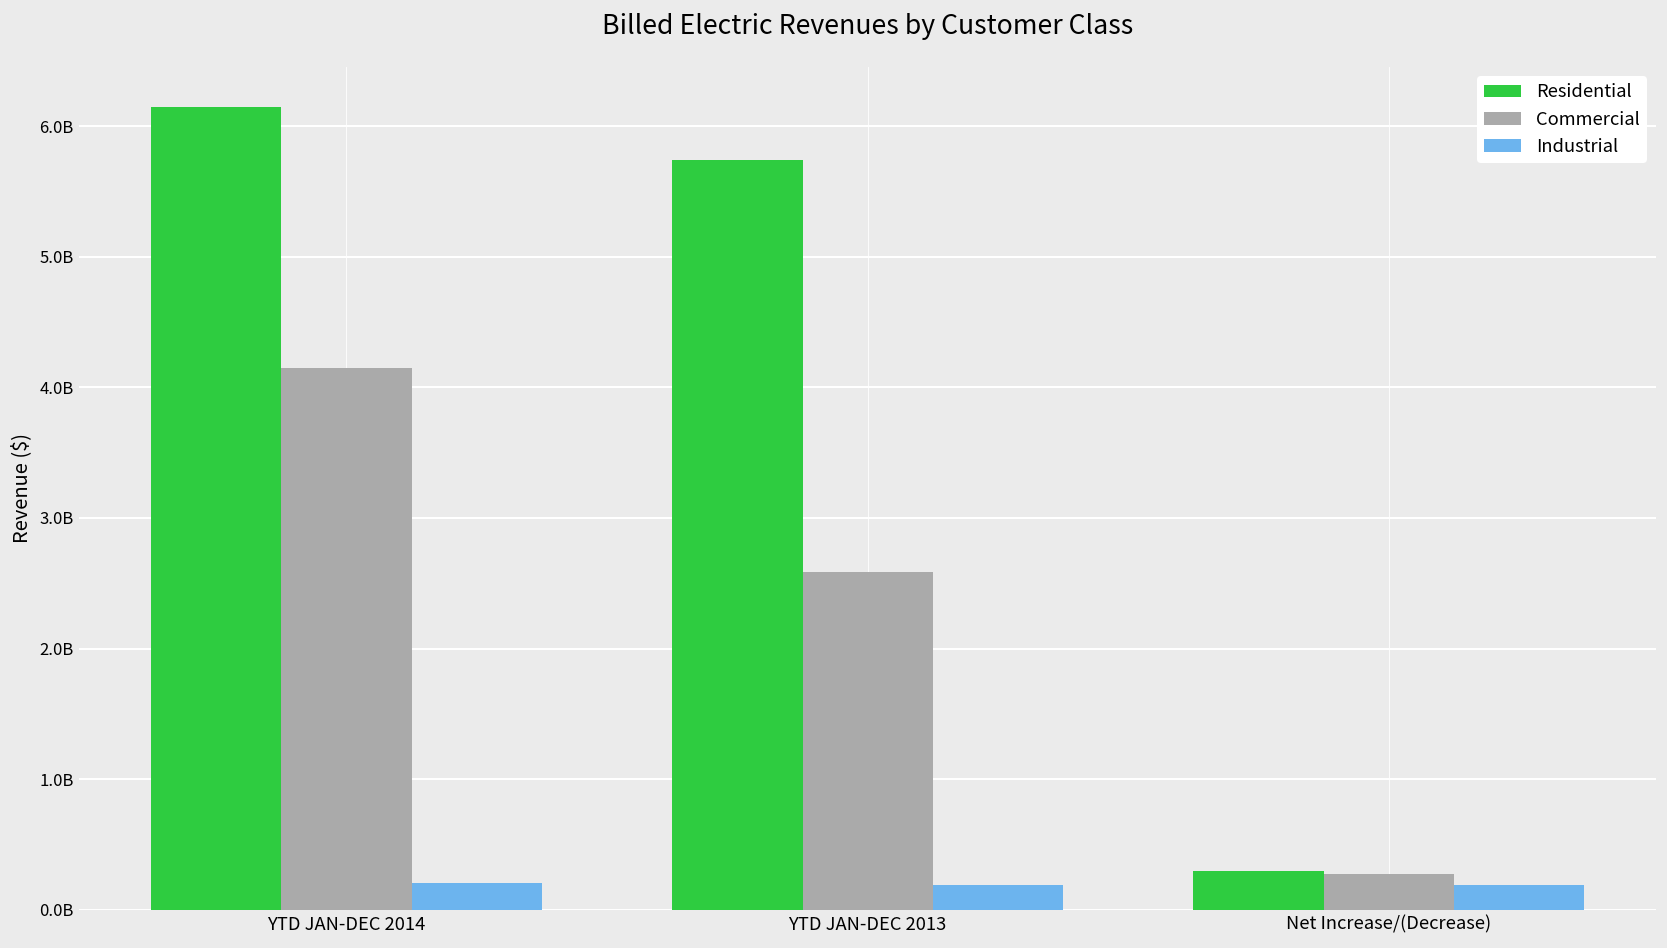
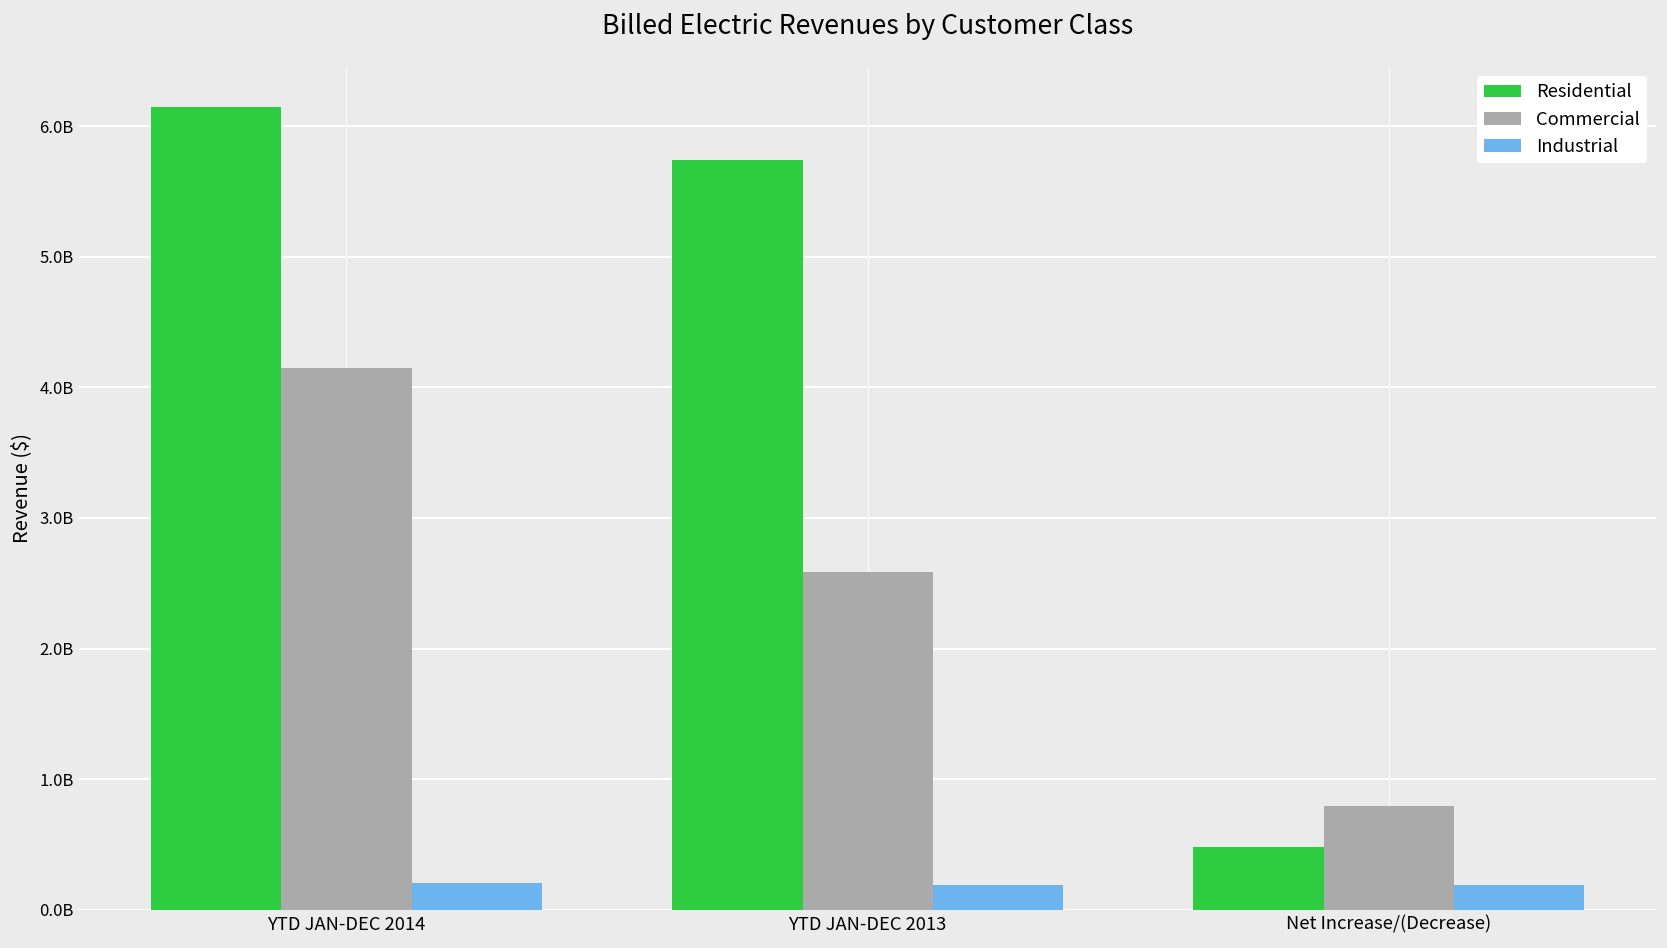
  {
    "Residential": {
      "YTD JAN-DEC 2014": 6150000000,
      "YTD JAN-DEC 2013": 5740000000,
-     "Net Increase/(Decrease)": 300000000
+     "Net Increase/(Decrease)": 480000000
    },
    "Commercial": {
      "YTD JAN-DEC 2014": 4150000000,
      "YTD JAN-DEC 2013": 2590000000,
-     "Net Increase/(Decrease)": 280000000
+     "Net Increase/(Decrease)": 800000000
    },
    "Industrial": {
      "YTD JAN-DEC 2014": 200000000,
      "YTD JAN-DEC 2013": 190000000,
      "Net Increase/(Decrease)": 190000000
    }
  }
